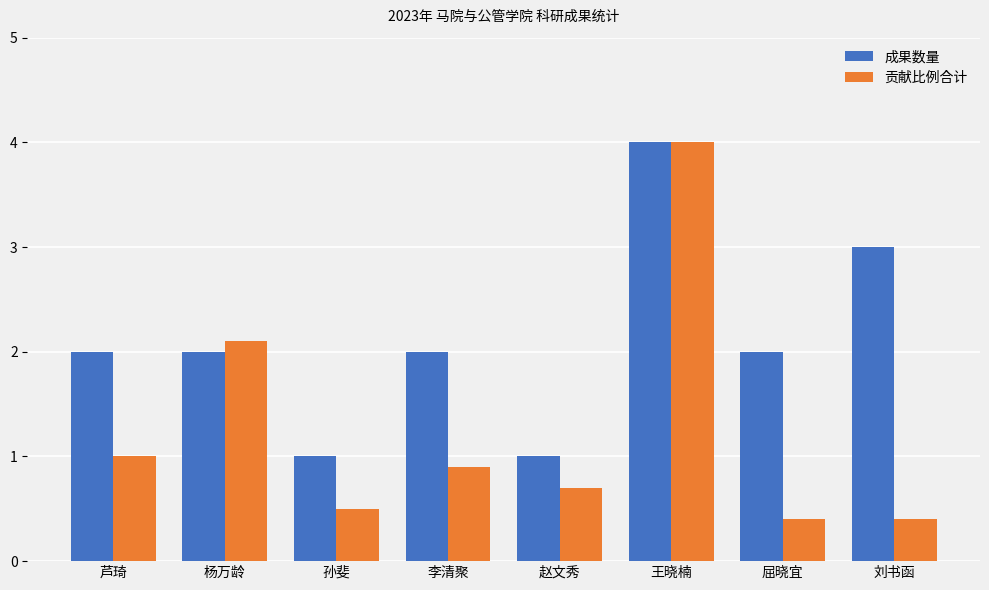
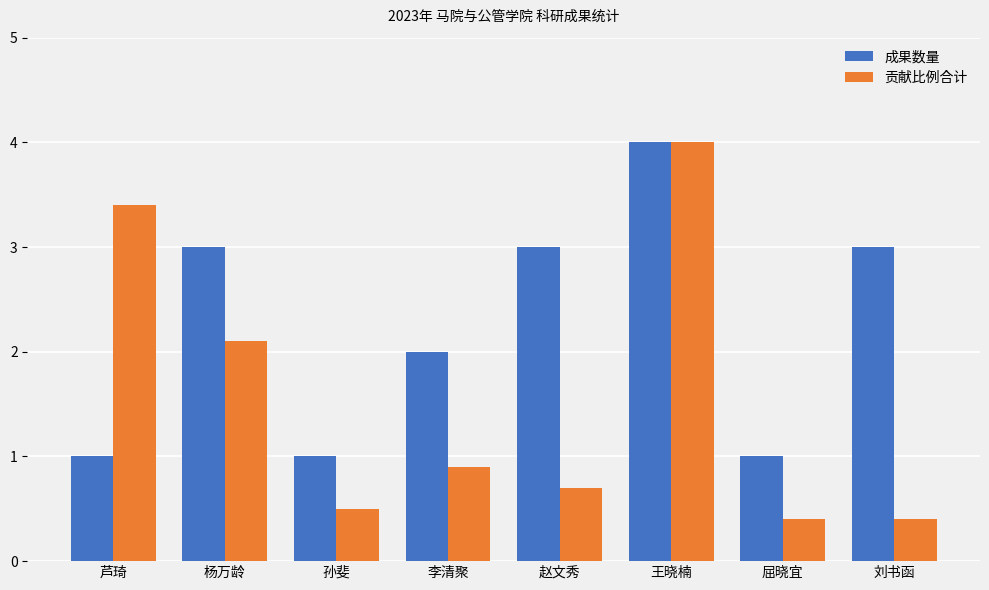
  {
    "成果数量": {
-     "芦琦": 2,
-     "杨万龄": 2,
+     "芦琦": 1,
+     "杨万龄": 3,
      "孙斐": 1,
      "李清聚": 2,
-     "赵文秀": 1,
+     "赵文秀": 3,
      "王晓楠": 4,
-     "屈晓宜": 2,
+     "屈晓宜": 1,
      "刘书函": 3
    },
    "贡献比例合计": {
-     "芦琦": 1.0,
+     "芦琦": 3.4,
      "杨万龄": 2.1,
      "孙斐": 0.5,
      "李清聚": 0.9,
      "赵文秀": 0.7,
      "王晓楠": 4.0,
      "屈晓宜": 0.4,
      "刘书函": 0.4
    }
  }
